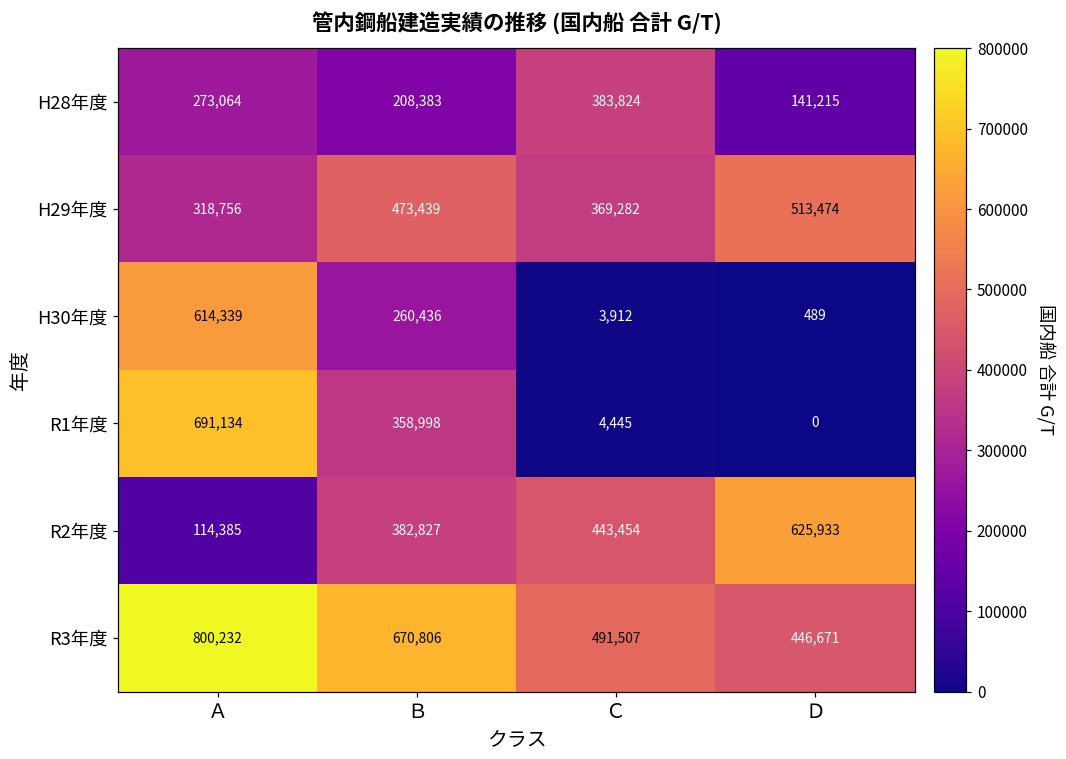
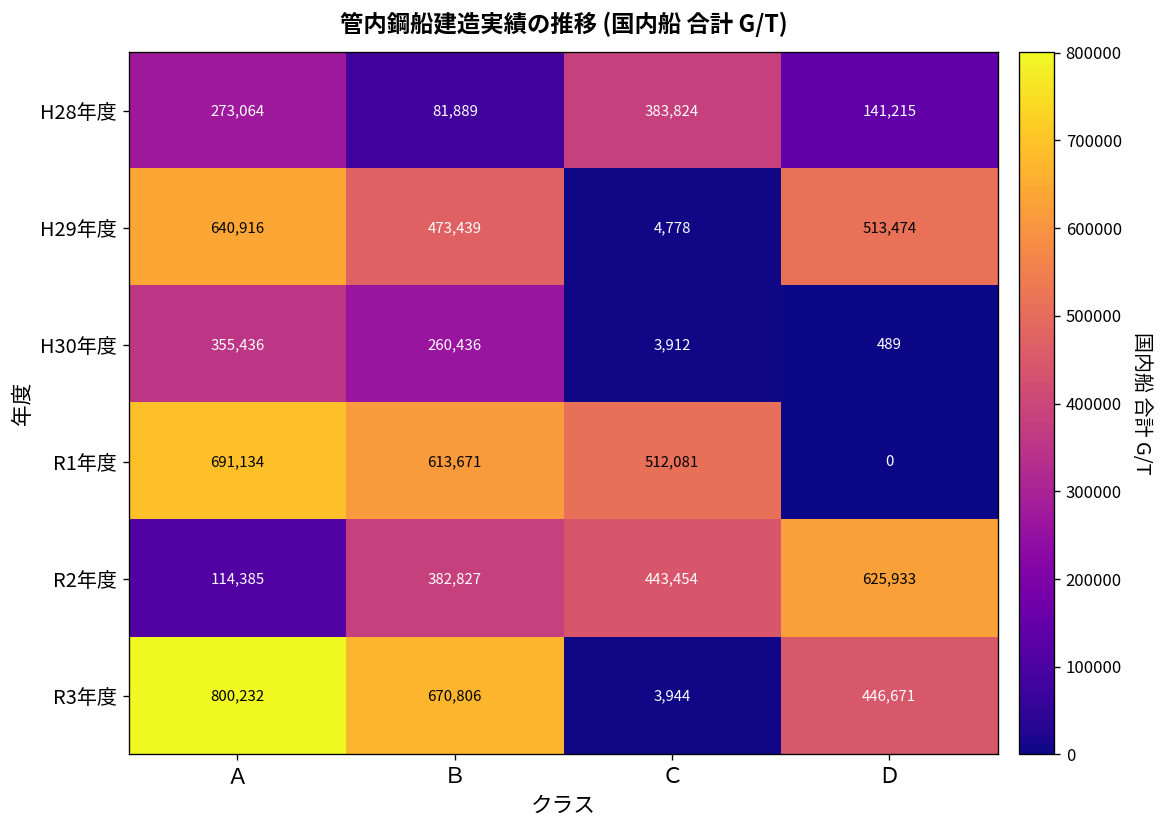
  {
    "H28年度": {
      "Ａ": "273,064",
-     "Ｂ": "208,383",
+     "Ｂ": "81,889",
      "Ｃ": "383,824",
      "Ｄ": "141,215"
    },
    "H29年度": {
-     "Ａ": "318,756",
+     "Ａ": "640,916",
      "Ｂ": "473,439",
-     "Ｃ": "369,282",
+     "Ｃ": "4,778",
      "Ｄ": "513,474"
    },
    "H30年度": {
-     "Ａ": "614,339",
+     "Ａ": "355,436",
      "Ｂ": "260,436",
      "Ｃ": "3,912",
      "Ｄ": "489"
    },
    "R1年度": {
      "Ａ": "691,134",
-     "Ｂ": "358,998",
-     "Ｃ": "4,445",
+     "Ｂ": "613,671",
+     "Ｃ": "512,081",
      "Ｄ": "0"
    },
    "R2年度": {
      "Ａ": "114,385",
      "Ｂ": "382,827",
      "Ｃ": "443,454",
      "Ｄ": "625,933"
    },
    "R3年度": {
      "Ａ": "800,232",
      "Ｂ": "670,806",
-     "Ｃ": "491,507",
+     "Ｃ": "3,944",
      "Ｄ": "446,671"
    }
  }
